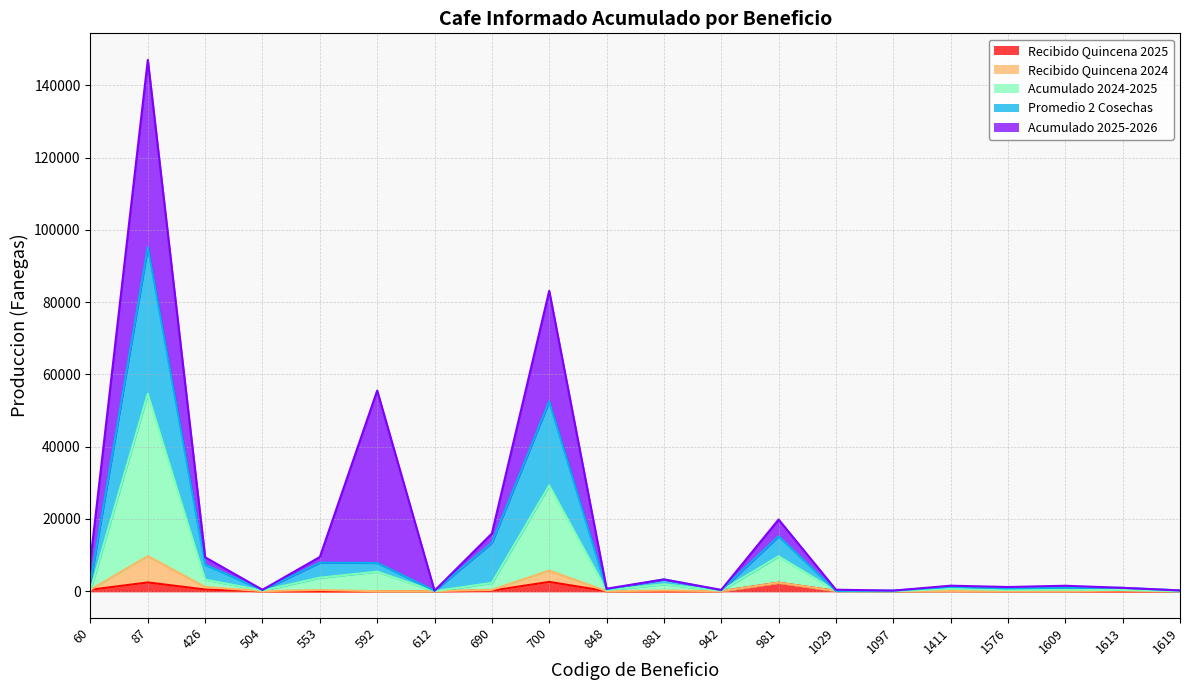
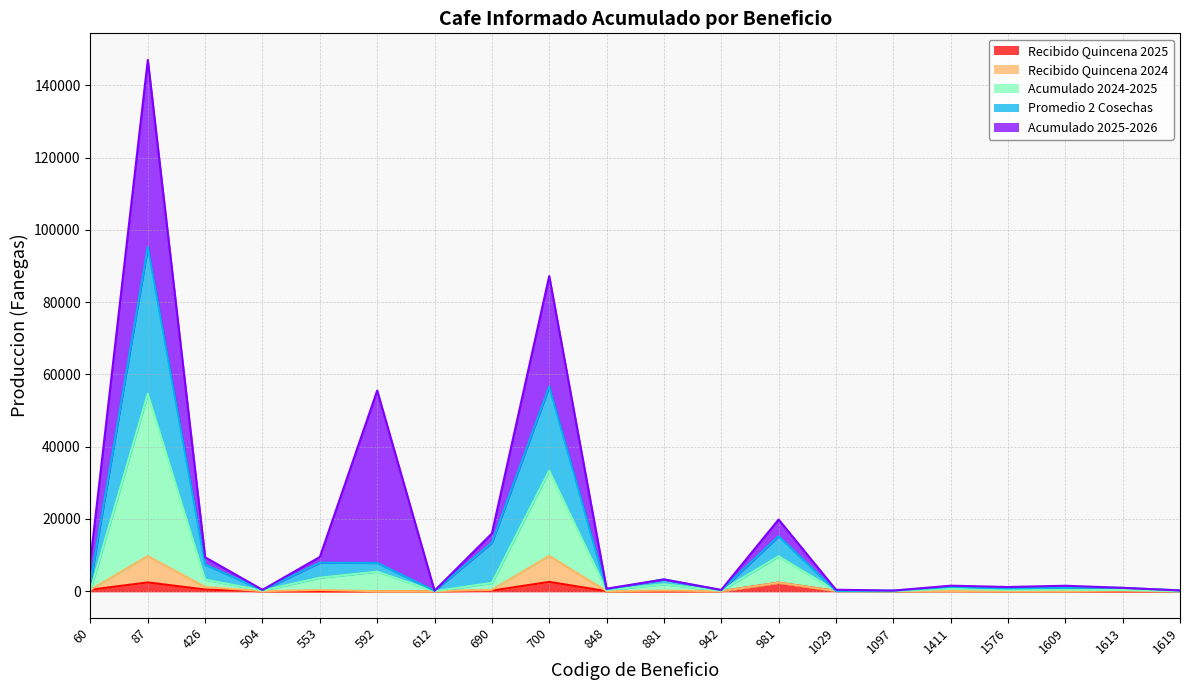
  {
    "Recibido Quincena 2025": {
      "87": 2000,
      "700": 3000
    },
    "Recibido Quincena 2024": {
      "87": 7000,
-     "700": 3000
+     "700": 7000
    },
    "Acumulado 2024-2025": {
      "87": 45000,
      "426": 2000,
      "553": 3000,
      "592": 5000,
      "690": 2000,
      "700": 24000,
      "881": 2000,
      "981": 7000
    },
    "Promedio 2 Cosechas": {
      "60": 2000,
      "87": 41000,
      "426": 4000,
      "553": 4000,
      "592": 2000,
      "690": 11000,
      "700": 23000,
      "981": 6000
    },
    "Acumulado 2025-2026": {
      "60": 6000,
      "87": 52000,
      "426": 2000,
      "553": 2000,
      "592": 48000,
      "690": 3000,
      "700": 31000,
      "981": 5000
    }
  }
